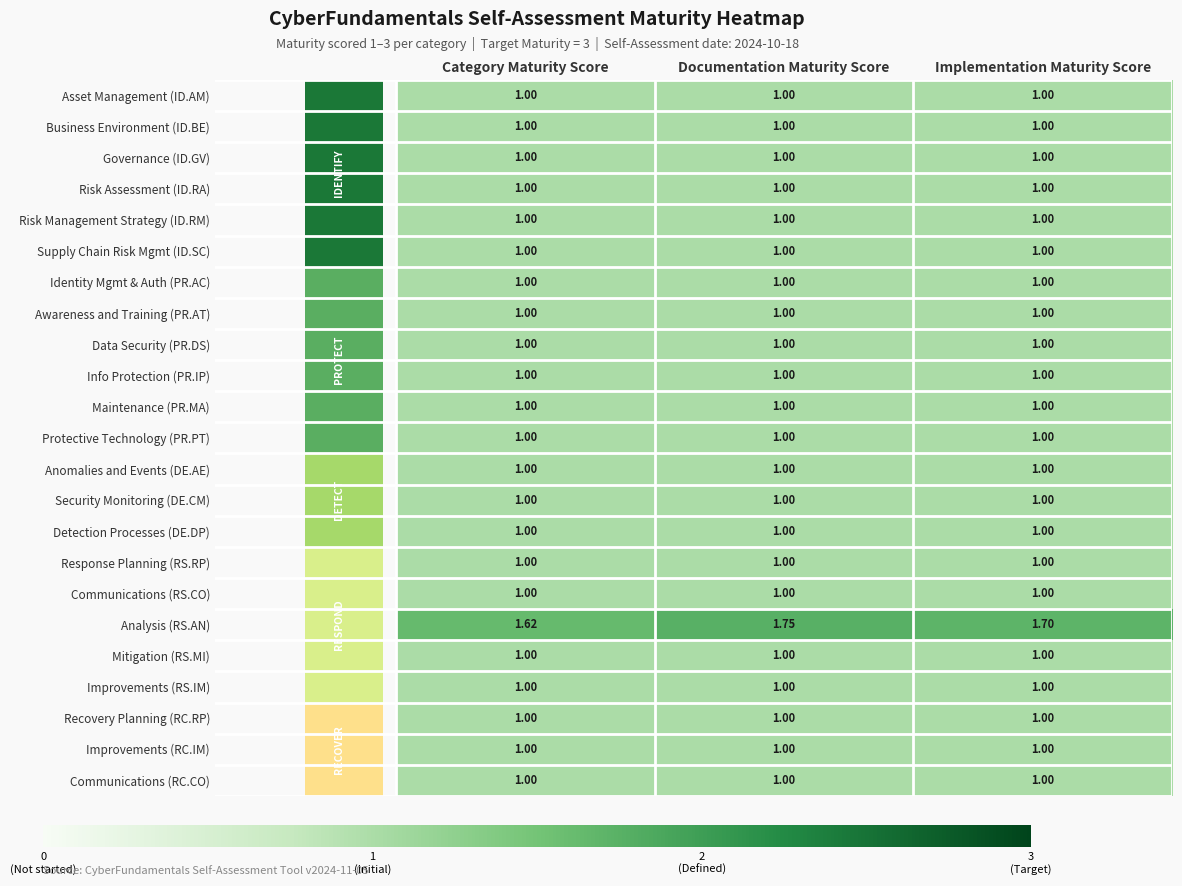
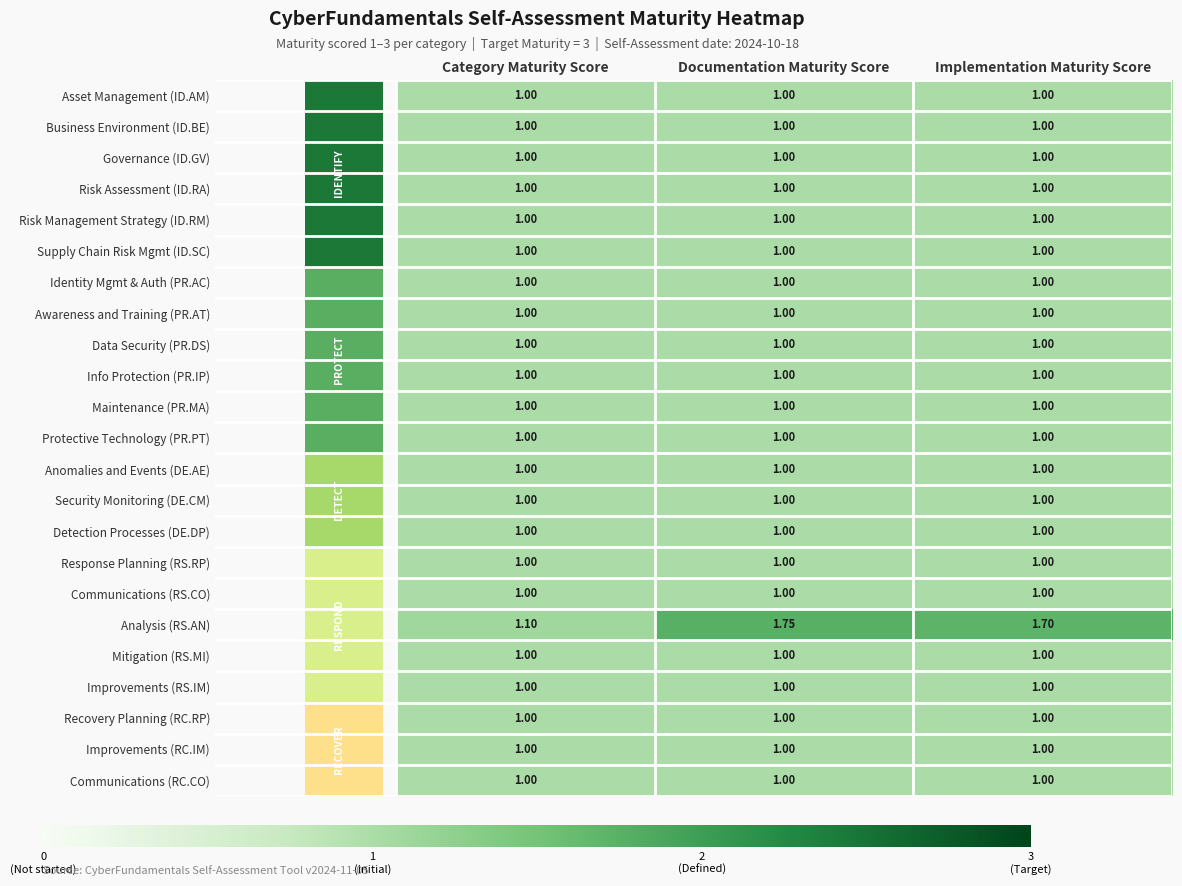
  {
    "Asset Management (ID.AM)": {
      "Category Maturity Score": 1.00,
      "Documentation Maturity Score": 1.00,
      "Implementation Maturity Score": 1.00
    },
    "Business Environment (ID.BE)": {
      "Category Maturity Score": 1.00,
      "Documentation Maturity Score": 1.00,
      "Implementation Maturity Score": 1.00
    },
    "Governance (ID.GV)": {
      "Category Maturity Score": 1.00,
      "Documentation Maturity Score": 1.00,
      "Implementation Maturity Score": 1.00
    },
    "Risk Assessment (ID.RA)": {
      "Category Maturity Score": 1.00,
      "Documentation Maturity Score": 1.00,
      "Implementation Maturity Score": 1.00
    },
    "Risk Management Strategy (ID.RM)": {
      "Category Maturity Score": 1.00,
      "Documentation Maturity Score": 1.00,
      "Implementation Maturity Score": 1.00
    },
    "Supply Chain Risk Mgmt (ID.SC)": {
      "Category Maturity Score": 1.00,
      "Documentation Maturity Score": 1.00,
      "Implementation Maturity Score": 1.00
    },
    "Identity Mgmt & Auth (PR.AC)": {
      "Category Maturity Score": 1.00,
      "Documentation Maturity Score": 1.00,
      "Implementation Maturity Score": 1.00
    },
    "Awareness and Training (PR.AT)": {
      "Category Maturity Score": 1.00,
      "Documentation Maturity Score": 1.00,
      "Implementation Maturity Score": 1.00
    },
    "Data Security (PR.DS)": {
      "Category Maturity Score": 1.00,
      "Documentation Maturity Score": 1.00,
      "Implementation Maturity Score": 1.00
    },
    "Info Protection (PR.IP)": {
      "Category Maturity Score": 1.00,
      "Documentation Maturity Score": 1.00,
      "Implementation Maturity Score": 1.00
    },
    "Maintenance (PR.MA)": {
      "Category Maturity Score": 1.00,
      "Documentation Maturity Score": 1.00,
      "Implementation Maturity Score": 1.00
    },
    "Protective Technology (PR.PT)": {
      "Category Maturity Score": 1.00,
      "Documentation Maturity Score": 1.00,
      "Implementation Maturity Score": 1.00
    },
    "Anomalies and Events (DE.AE)": {
      "Category Maturity Score": 1.00,
      "Documentation Maturity Score": 1.00,
      "Implementation Maturity Score": 1.00
    },
    "Security Monitoring (DE.CM)": {
      "Category Maturity Score": 1.00,
      "Documentation Maturity Score": 1.00,
      "Implementation Maturity Score": 1.00
    },
    "Detection Processes (DE.DP)": {
      "Category Maturity Score": 1.00,
      "Documentation Maturity Score": 1.00,
      "Implementation Maturity Score": 1.00
    },
    "Response Planning (RS.RP)": {
      "Category Maturity Score": 1.00,
      "Documentation Maturity Score": 1.00,
      "Implementation Maturity Score": 1.00
    },
    "Communications (RS.CO)": {
      "Category Maturity Score": 1.00,
      "Documentation Maturity Score": 1.00,
      "Implementation Maturity Score": 1.00
    },
    "Analysis (RS.AN)": {
-     "Category Maturity Score": 1.62,
+     "Category Maturity Score": 1.10,
      "Documentation Maturity Score": 1.75,
      "Implementation Maturity Score": 1.70
    },
    "Mitigation (RS.MI)": {
      "Category Maturity Score": 1.00,
      "Documentation Maturity Score": 1.00,
      "Implementation Maturity Score": 1.00
    },
    "Improvements (RS.IM)": {
      "Category Maturity Score": 1.00,
      "Documentation Maturity Score": 1.00,
      "Implementation Maturity Score": 1.00
    },
    "Recovery Planning (RC.RP)": {
      "Category Maturity Score": 1.00,
      "Documentation Maturity Score": 1.00,
      "Implementation Maturity Score": 1.00
    },
    "Improvements (RC.IM)": {
      "Category Maturity Score": 1.00,
      "Documentation Maturity Score": 1.00,
      "Implementation Maturity Score": 1.00
    },
    "Communications (RC.CO)": {
      "Category Maturity Score": 1.00,
      "Documentation Maturity Score": 1.00,
      "Implementation Maturity Score": 1.00
    }
  }
